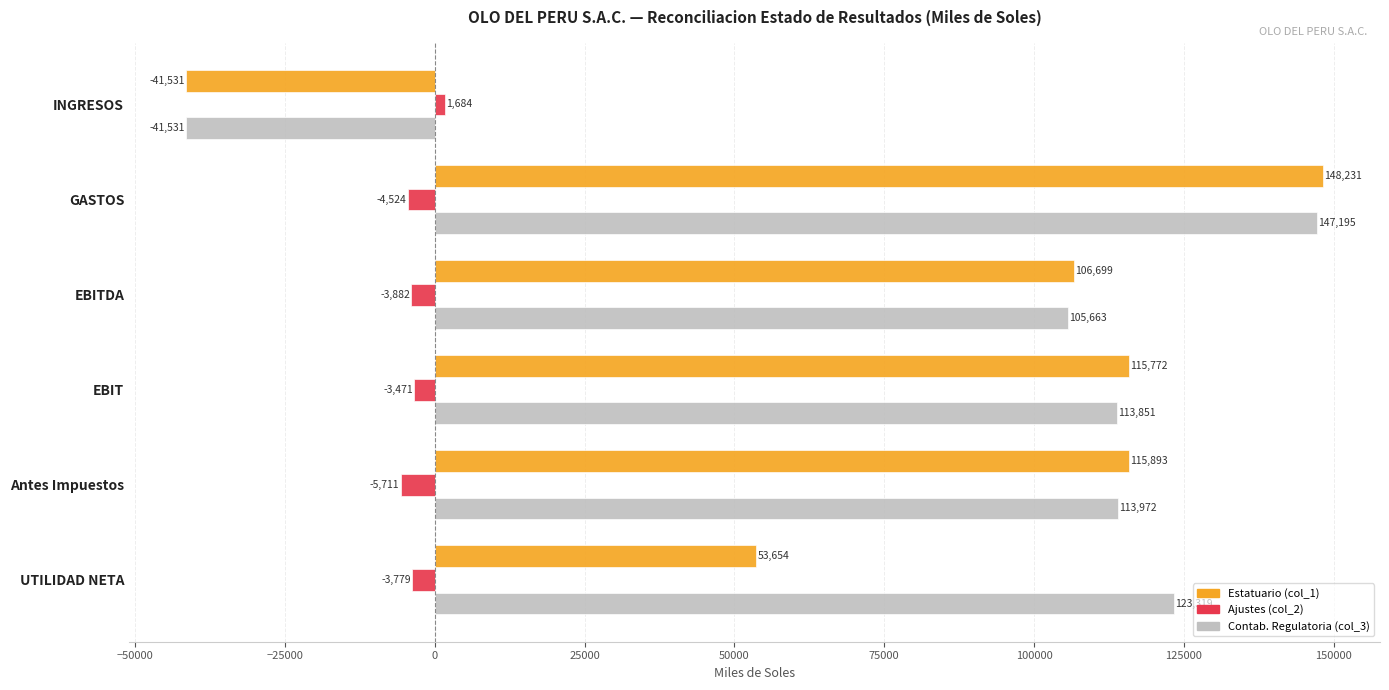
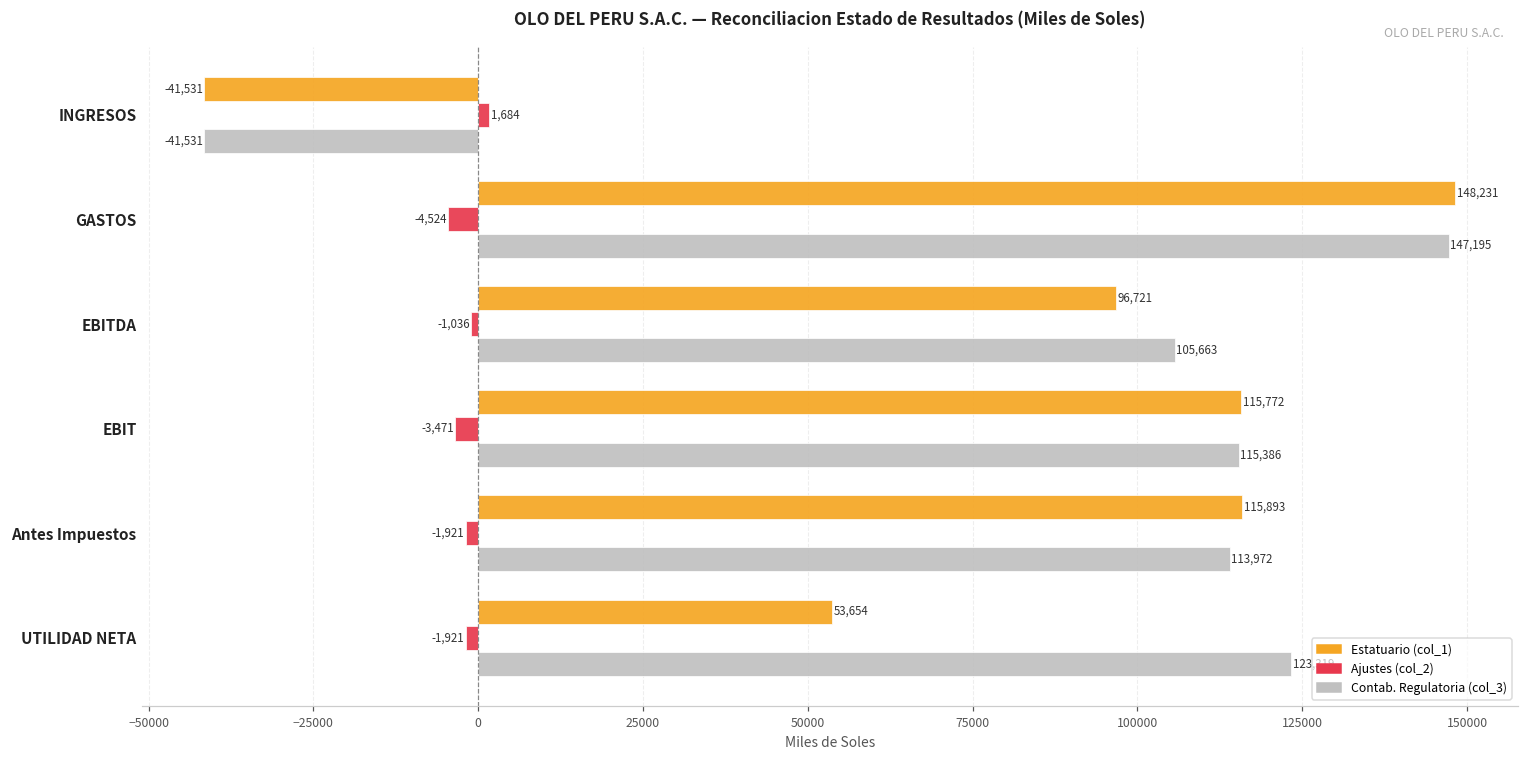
  {
    "Estatuario (col_1)": {
      "INGRESOS": "-41,531",
      "GASTOS": "148,231",
-     "EBITDA": "106,699",
+     "EBITDA": "96,721",
      "EBIT": "115,772",
      "Antes Impuestos": "115,893",
      "UTILIDAD NETA": "53,654"
    },
    "Ajustes (col_2)": {
      "INGRESOS": "1,684",
      "GASTOS": "-4,524",
-     "EBITDA": "-3,882",
+     "EBITDA": "-1,036",
      "EBIT": "-3,471",
-     "Antes Impuestos": "-5,711",
-     "UTILIDAD NETA": "-3,779"
+     "Antes Impuestos": "-1,921",
+     "UTILIDAD NETA": "-1,921"
    },
    "Contab. Regulatoria (col_3)": {
      "INGRESOS": "-41,531",
      "GASTOS": "147,195",
      "EBITDA": "105,663",
-     "EBIT": "113,851",
+     "EBIT": "115,386",
      "Antes Impuestos": "113,972"
    }
  }
